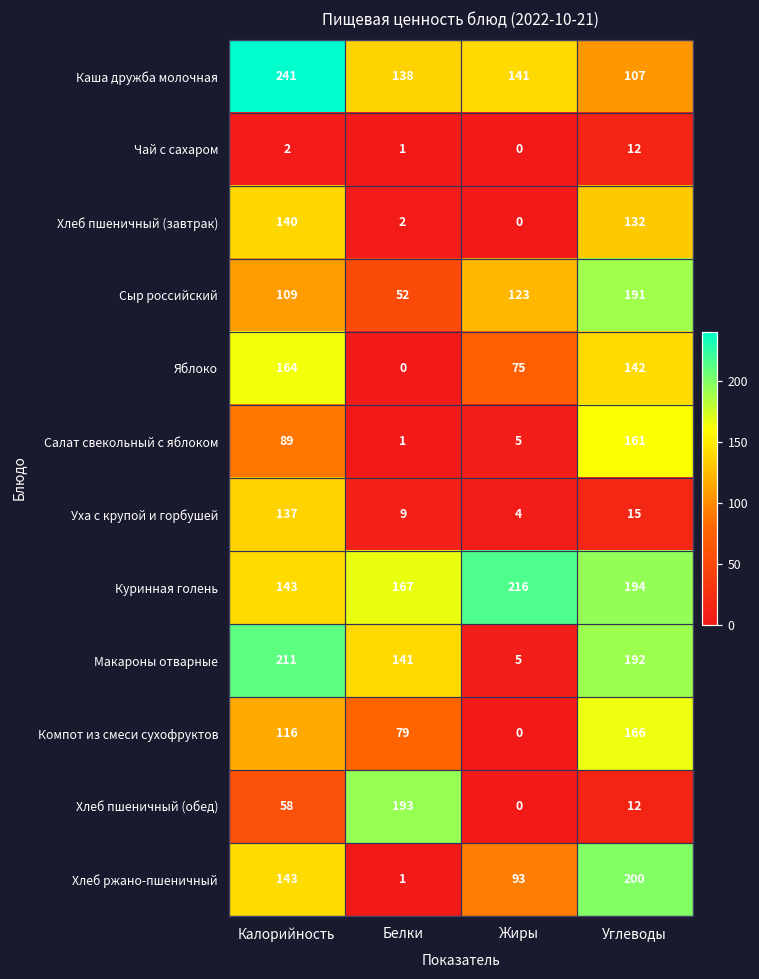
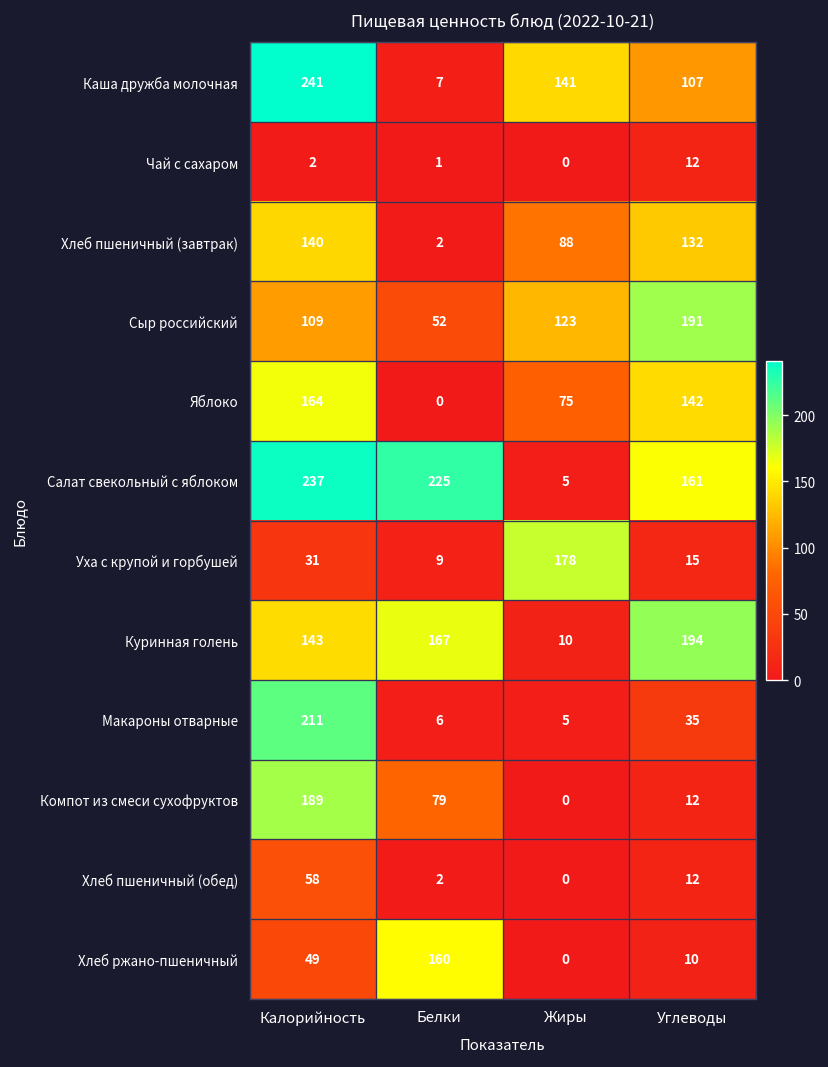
  {
    "Каша дружба молочная": {
      "Калорийность": 241,
-     "Белки": 138,
+     "Белки": 7,
      "Жиры": 141,
      "Углеводы": 107
    },
    "Чай с сахаром": {
      "Калорийность": 2,
      "Белки": 1,
      "Жиры": 0,
      "Углеводы": 12
    },
    "Хлеб пшеничный (завтрак)": {
      "Калорийность": 140,
      "Белки": 2,
-     "Жиры": 0,
+     "Жиры": 88,
      "Углеводы": 132
    },
    "Сыр российский": {
      "Калорийность": 109,
      "Белки": 52,
      "Жиры": 123,
      "Углеводы": 191
    },
    "Яблоко": {
      "Калорийность": 164,
      "Белки": 0,
      "Жиры": 75,
      "Углеводы": 142
    },
    "Салат свекольный с яблоком": {
-     "Калорийность": 89,
-     "Белки": 1,
+     "Калорийность": 237,
+     "Белки": 225,
      "Жиры": 5,
      "Углеводы": 161
    },
    "Уха с крупой и горбушей": {
-     "Калорийность": 137,
+     "Калорийность": 31,
      "Белки": 9,
-     "Жиры": 4,
+     "Жиры": 178,
      "Углеводы": 15
    },
    "Куринная голень": {
      "Калорийность": 143,
      "Белки": 167,
-     "Жиры": 216,
+     "Жиры": 10,
      "Углеводы": 194
    },
    "Макароны отварные": {
      "Калорийность": 211,
-     "Белки": 141,
+     "Белки": 6,
      "Жиры": 5,
-     "Углеводы": 192
+     "Углеводы": 35
    },
    "Компот из смеси сухофруктов": {
-     "Калорийность": 116,
+     "Калорийность": 189,
      "Белки": 79,
      "Жиры": 0,
-     "Углеводы": 166
+     "Углеводы": 12
    },
    "Хлеб пшеничный (обед)": {
      "Калорийность": 58,
-     "Белки": 193,
+     "Белки": 2,
      "Жиры": 0,
      "Углеводы": 12
    },
    "Хлеб ржано-пшеничный": {
-     "Калорийность": 143,
-     "Белки": 1,
-     "Жиры": 93,
-     "Углеводы": 200
+     "Калорийность": 49,
+     "Белки": 160,
+     "Жиры": 0,
+     "Углеводы": 10
    }
  }
